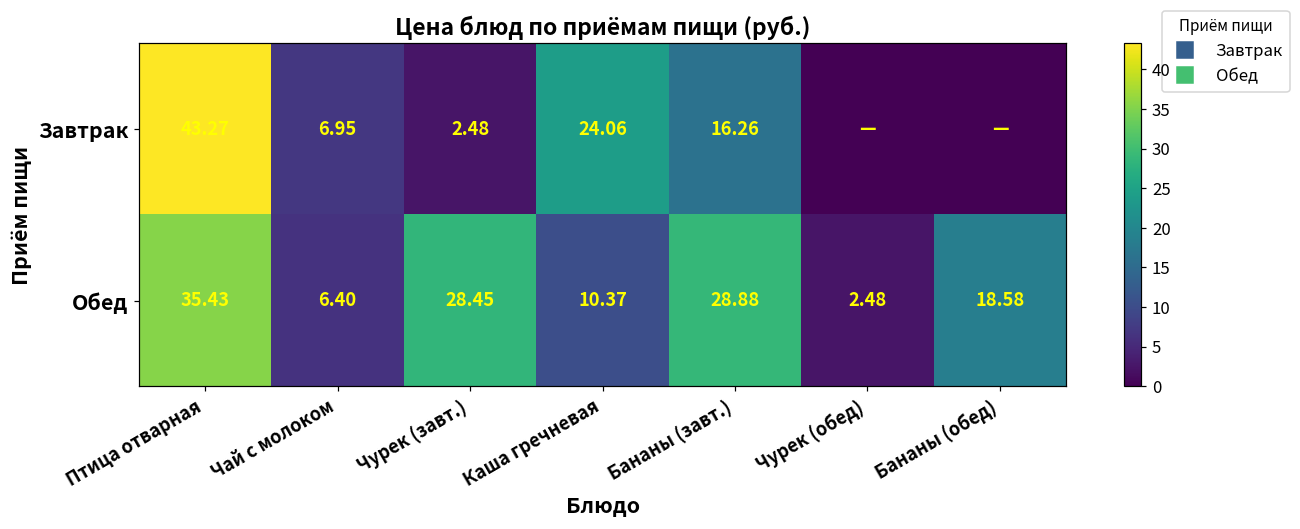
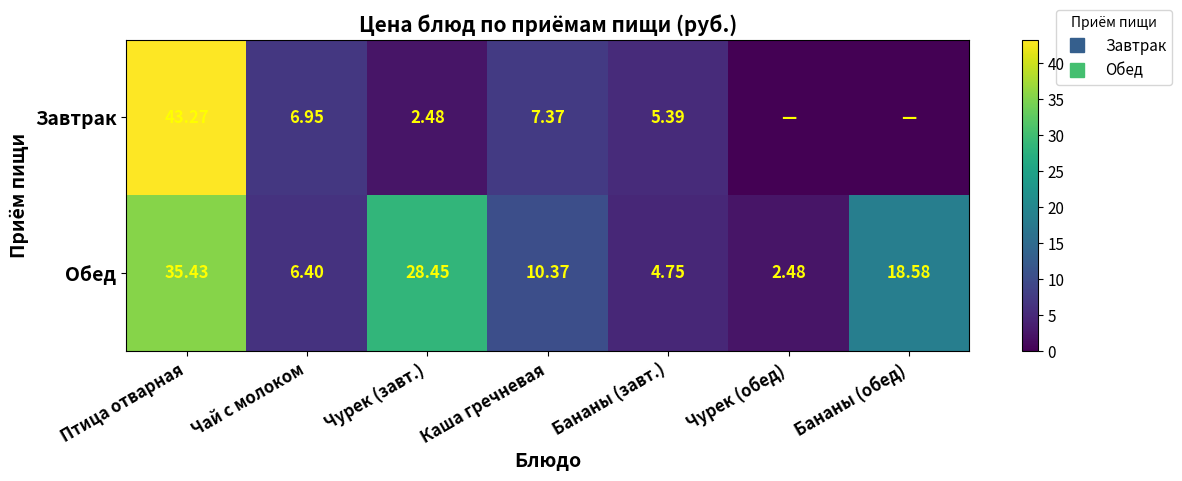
  {
    "Завтрак": {
      "Чай с молоком": 6.95,
      "Чурек (завт.)": 2.48,
-     "Каша гречневая": 24.06,
-     "Бананы (завт.)": 16.26
+     "Каша гречневая": 7.37,
+     "Бананы (завт.)": 5.39
    },
    "Обед": {
      "Птица отварная": 35.43,
      "Чай с молоком": 6.40,
      "Чурек (завт.)": 28.45,
      "Каша гречневая": 10.37,
-     "Бананы (завт.)": 28.88,
+     "Бананы (завт.)": 4.75,
      "Чурек (обед)": 2.48,
      "Бананы (обед)": 18.58
    }
  }
